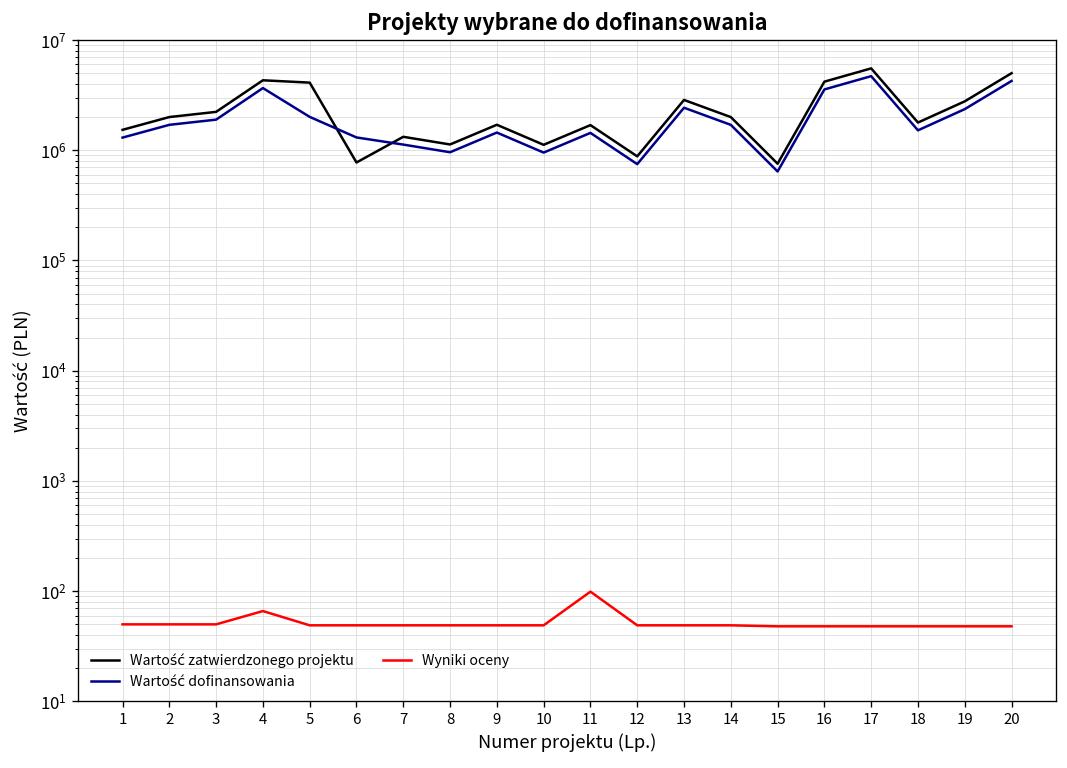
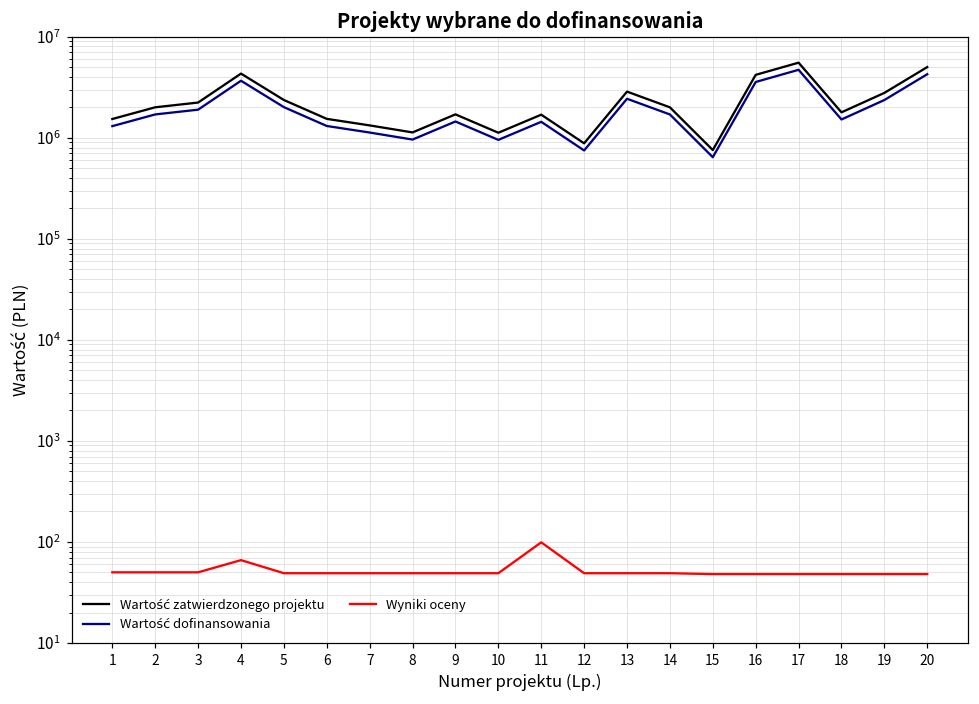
  {
    "Wartość zatwierdzonego projektu": {
      "1": 1500000,
      "2": 2000000,
      "3": 2200000,
      "4": 4000000,
-     "5": 4000000,
-     "6": 800000,
+     "5": 2400000,
+     "6": 1500000,
      "7": 1300000,
      "8": 1100000,
      "9": 1700000,
      "10": 1100000,
      "11": 1700000,
      "12": 900000,
      "13": 2900000,
      "14": 2000000,
      "15": 800000,
      "16": 4000000,
      "17": 6000000,
      "18": 1800000,
      "19": 2800000,
      "20": 5000000
    },
    "Wartość dofinansowania": {
      "1": 1300000,
      "2": 1700000,
      "3": 1900000,
      "4": 3700000,
      "5": 2000000,
      "6": 1300000,
      "7": 1100000,
      "8": 1000000,
      "9": 1400000,
      "10": 1000000,
      "11": 1400000,
      "12": 700000,
      "13": 2400000,
      "14": 1700000,
      "15": 600000,
      "16": 3600000,
      "17": 5000000,
      "18": 1500000,
      "19": 2400000,
      "20": 4000000
    },
    "Wyniki oceny": {
      "1": 50,
      "2": 50,
      "3": 50,
      "4": 70,
      "5": 50,
      "6": 50,
      "7": 50,
      "8": 50,
      "9": 50,
      "10": 50,
      "11": 100,
      "12": 50,
      "13": 50,
      "14": 50,
      "15": 50,
      "16": 50,
      "17": 50,
      "18": 50,
      "19": 50,
      "20": 50
    }
  }
